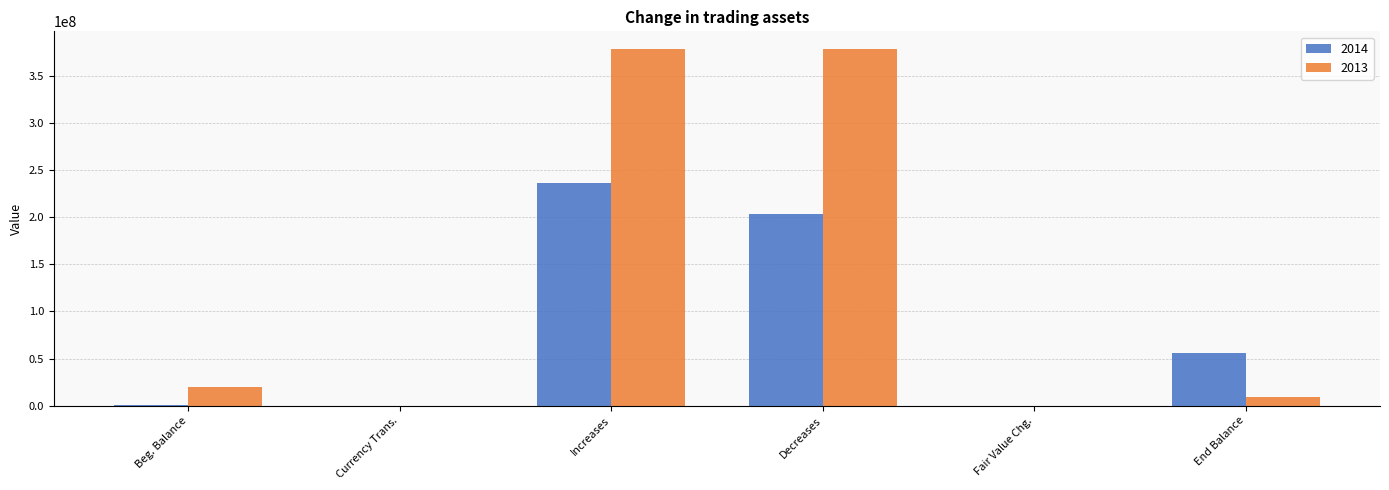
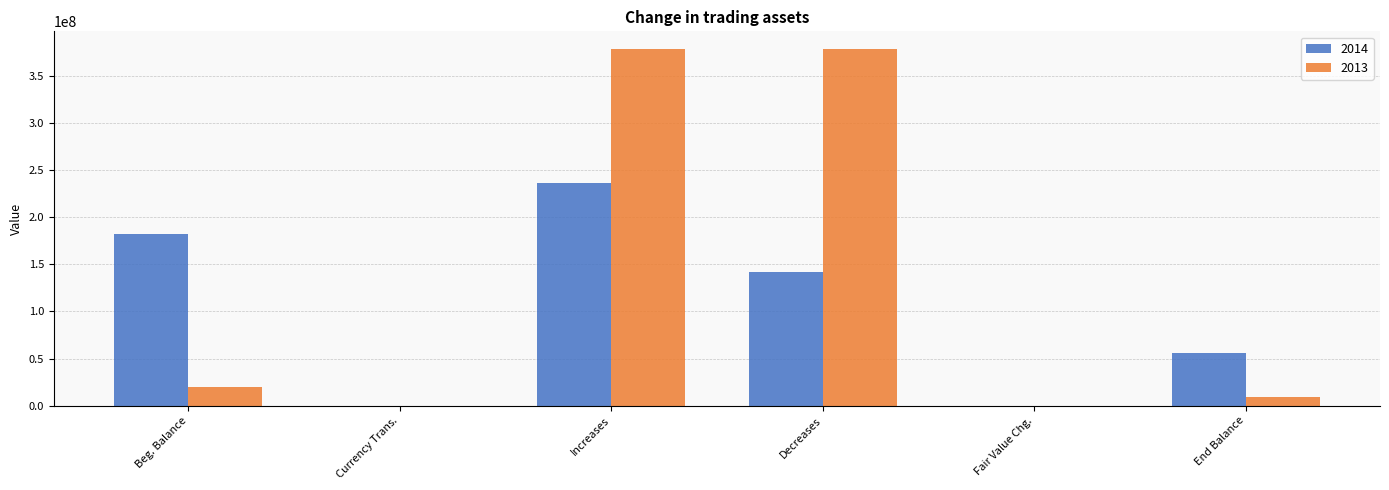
  {
    "2014": {
-     "Beg. Balance": 0,
+     "Beg. Balance": 180000000,
      "Increases": 240000000,
-     "Decreases": 200000000,
+     "Decreases": 140000000,
      "End Balance": 60000000
    },
    "2013": {
      "Beg. Balance": 20000000,
      "Increases": 380000000,
      "Decreases": 380000000,
      "End Balance": 10000000
    }
  }
